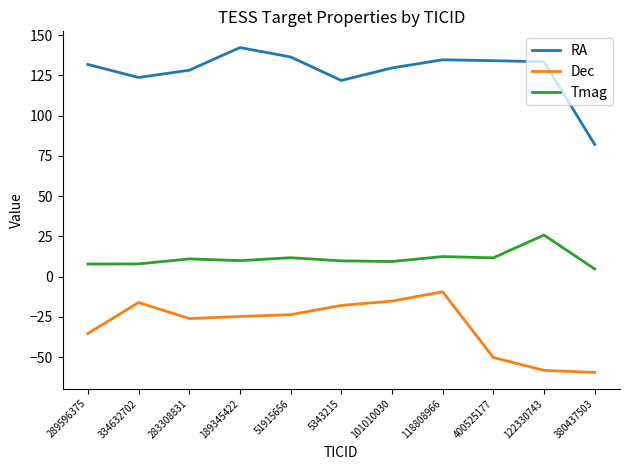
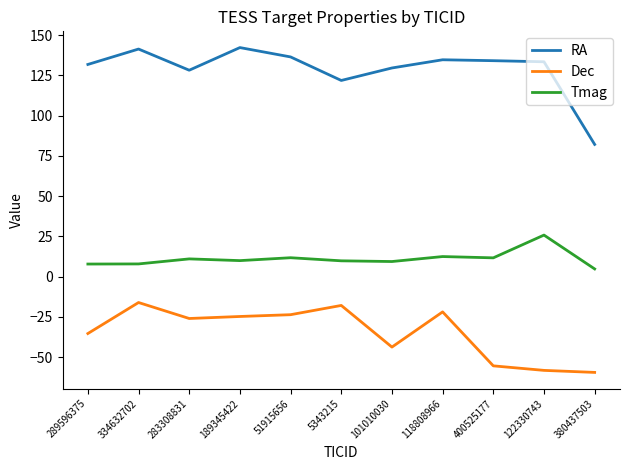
  {
    "RA": {
      "289596375": 132,
-     "334632702": 124,
+     "334632702": 141,
      "283308831": 128,
      "189345422": 142,
      "51915656": 136,
      "5343215": 122,
      "101010030": 130,
      "118808966": 135,
      "400525177": 134,
      "380437503": 82
    },
    "Dec": {
      "289596375": -35,
      "334632702": -16,
      "283308831": -26,
      "189345422": -25,
      "51915656": -24,
      "5343215": -18,
-     "101010030": -15,
-     "118808966": -9,
-     "400525177": -50,
+     "101010030": -44,
+     "118808966": -22,
+     "400525177": -55,
      "122330743": -58,
      "380437503": -60
    },
    "Tmag": {
      "289596375": 8,
      "334632702": 8,
      "283308831": 11,
      "189345422": 10,
      "51915656": 12,
      "5343215": 10,
      "101010030": 9,
      "118808966": 12,
      "400525177": 12,
      "122330743": 26,
      "380437503": 5
    }
  }
